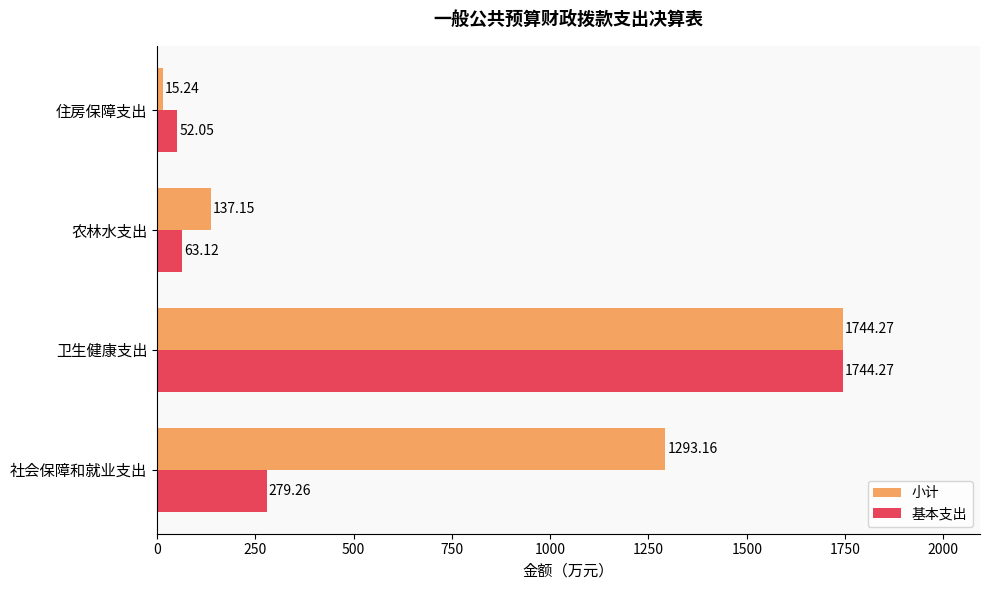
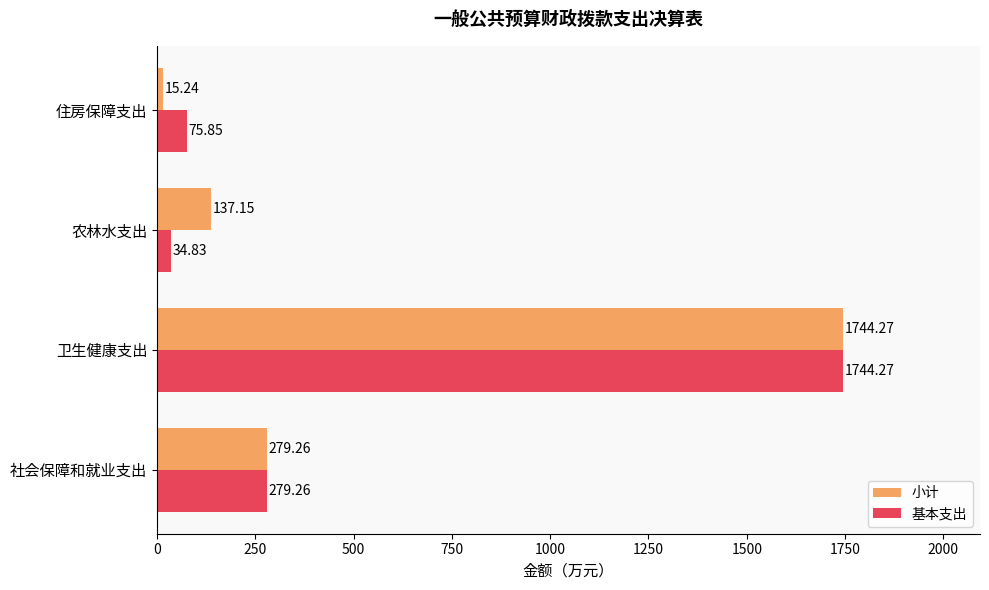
  {
    "小计": {
      "住房保障支出": 15.24,
      "农林水支出": 137.15,
      "卫生健康支出": 1744.27,
-     "社会保障和就业支出": 1293.16
+     "社会保障和就业支出": 279.26
    },
    "基本支出": {
-     "住房保障支出": 52.05,
-     "农林水支出": 63.12,
+     "住房保障支出": 75.85,
+     "农林水支出": 34.83,
      "卫生健康支出": 1744.27,
      "社会保障和就业支出": 279.26
    }
  }
